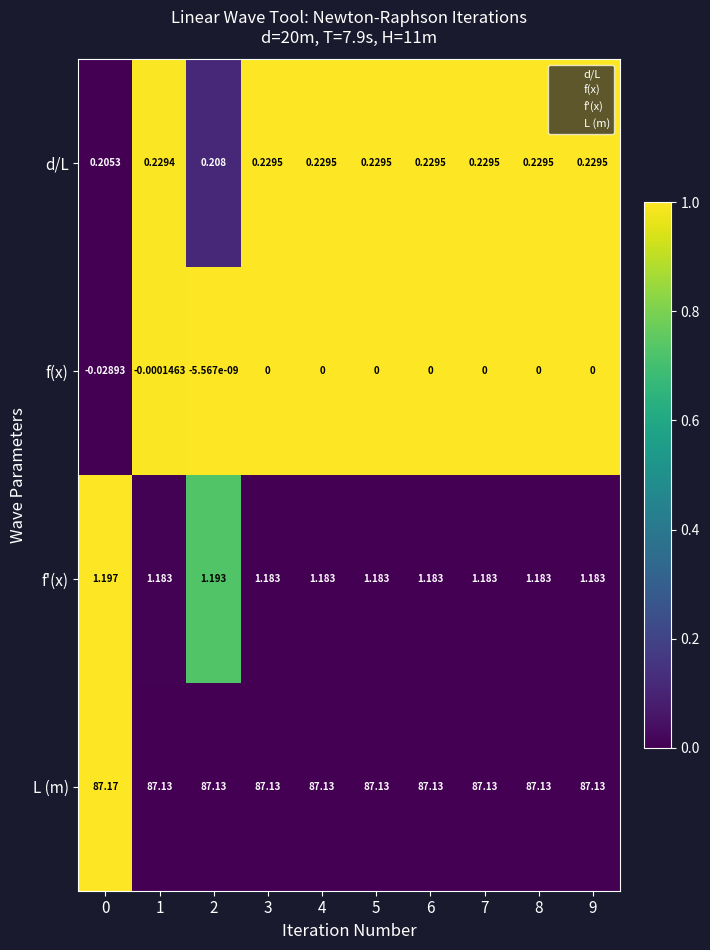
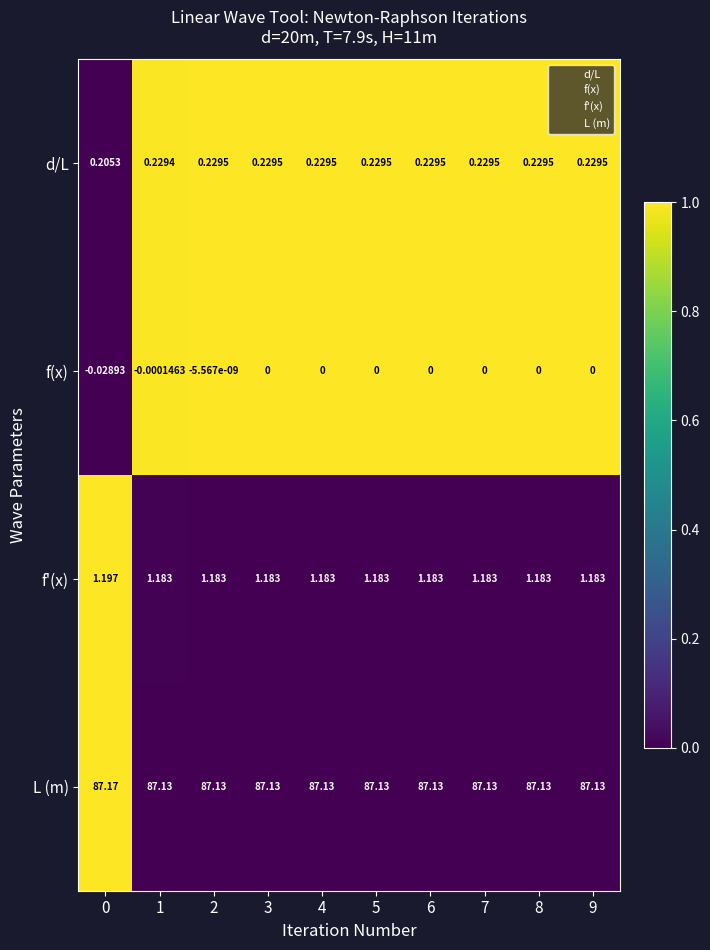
  {
    "d/L": {
      "0": "0.2053",
      "1": "0.2294",
-     "2": "0.208",
+     "2": "0.2295",
      "3": "0.2295",
      "4": "0.2295",
      "5": "0.2295",
      "6": "0.2295",
      "7": "0.2295",
      "8": "0.2295",
      "9": "0.2295"
    },
    "f(x)": {
      "0": "-0.02893",
      "1": "-0.0001463",
      "2": "-5.567e-09",
      "3": "0",
      "4": "0",
      "5": "0",
      "6": "0",
      "7": "0",
      "8": "0",
      "9": "0"
    },
    "f'(x)": {
      "0": "1.197",
      "1": "1.183",
-     "2": "1.193",
+     "2": "1.183",
      "3": "1.183",
      "4": "1.183",
      "5": "1.183",
      "6": "1.183",
      "7": "1.183",
      "8": "1.183",
      "9": "1.183"
    },
    "L (m)": {
      "0": "87.17",
      "1": "87.13",
      "2": "87.13",
      "3": "87.13",
      "4": "87.13",
      "5": "87.13",
      "6": "87.13",
      "7": "87.13",
      "8": "87.13",
      "9": "87.13"
    }
  }
